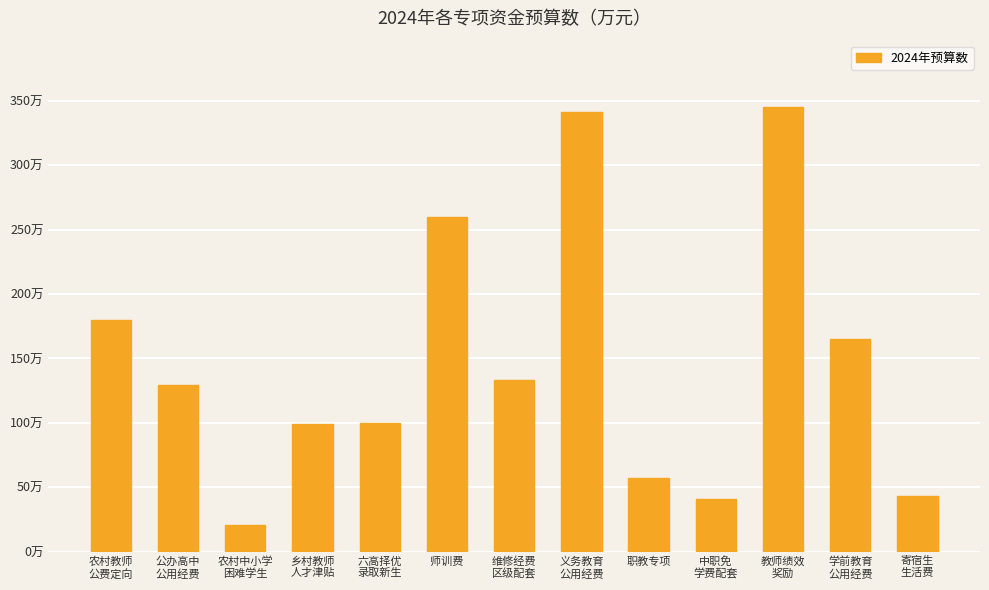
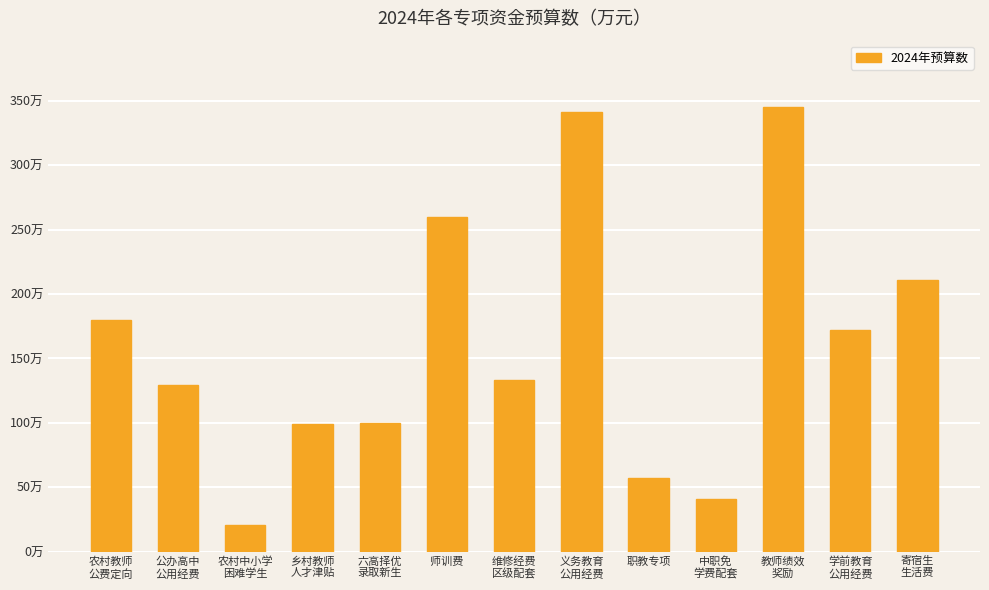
  {
    "农村教师 公费定向": "180万",
    "公办高中 公用经费": "129万",
    "农村中小学 困难学生": "21万",
    "乡村教师 人才津贴": "99万",
    "六高择优 录取新生": "100万",
    "师训费": "260万",
    "维修经费 区级配套": "133万",
    "义务教育 公用经费": "341万",
    "职教专项": "57万",
    "中职免 学费配套": "41万",
    "教师绩效 奖励": "345万",
-   "学前教育 公用经费": "165万",
-   "寄宿生 生活费": "43万"
+   "学前教育 公用经费": "172万",
+   "寄宿生 生活费": "211万"
  }
